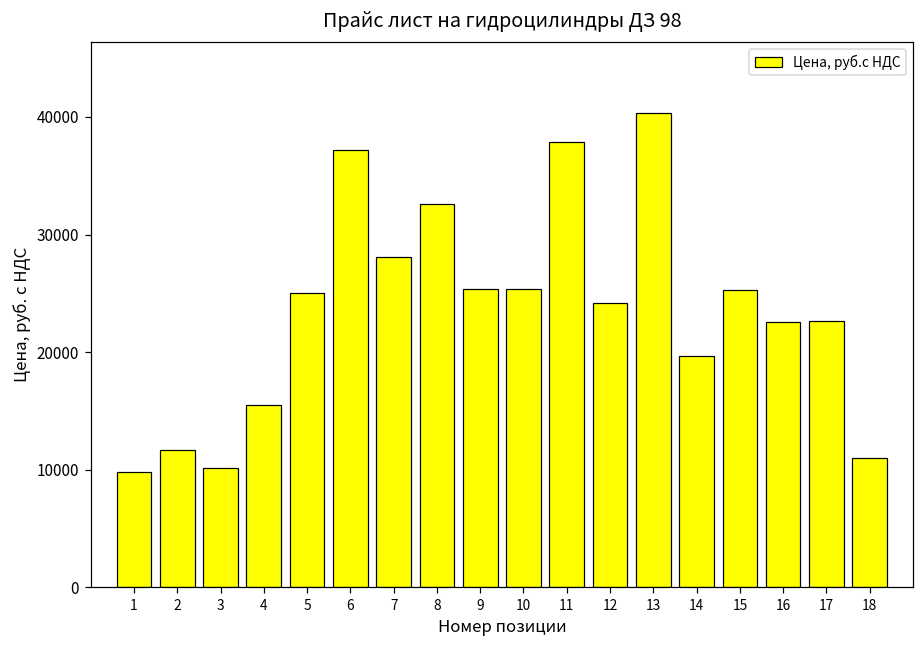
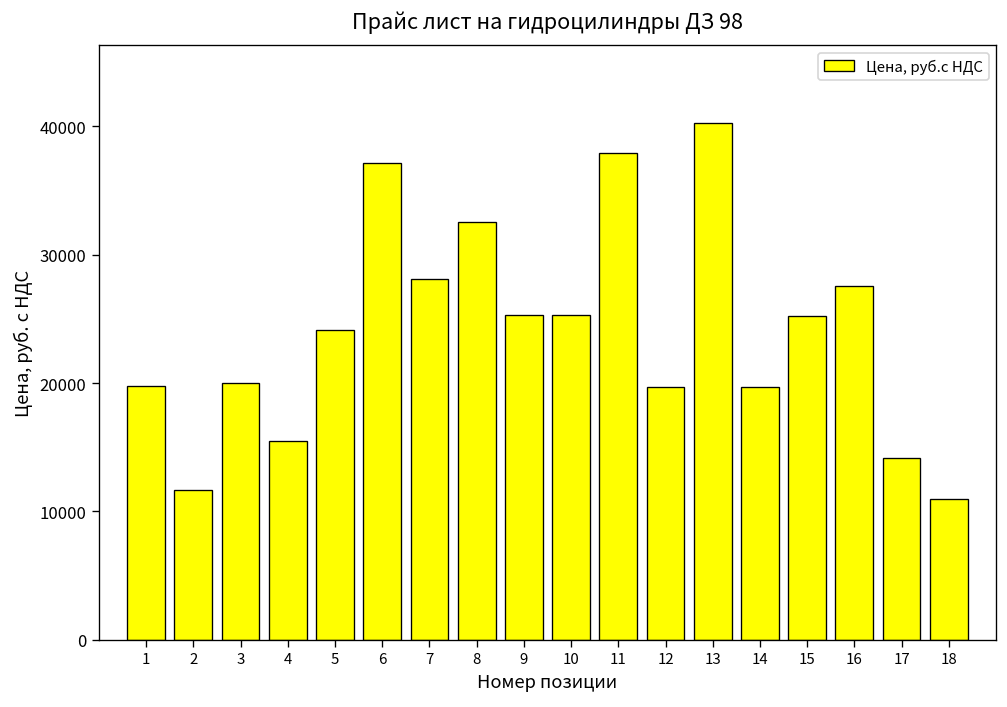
  {
-   "1": 9800,
+   "1": 19800,
    "2": 11700,
-   "3": 10100,
+   "3": 20000,
    "4": 15500,
-   "5": 25000,
+   "5": 24200,
    "6": 37200,
    "7": 28100,
    "8": 32600,
    "9": 25400,
    "10": 25400,
    "11": 37900,
-   "12": 24100,
+   "12": 19700,
    "13": 40300,
    "14": 19700,
    "15": 25300,
-   "16": 22500,
-   "17": 22600,
+   "16": 27600,
+   "17": 14200,
    "18": 11000
  }
